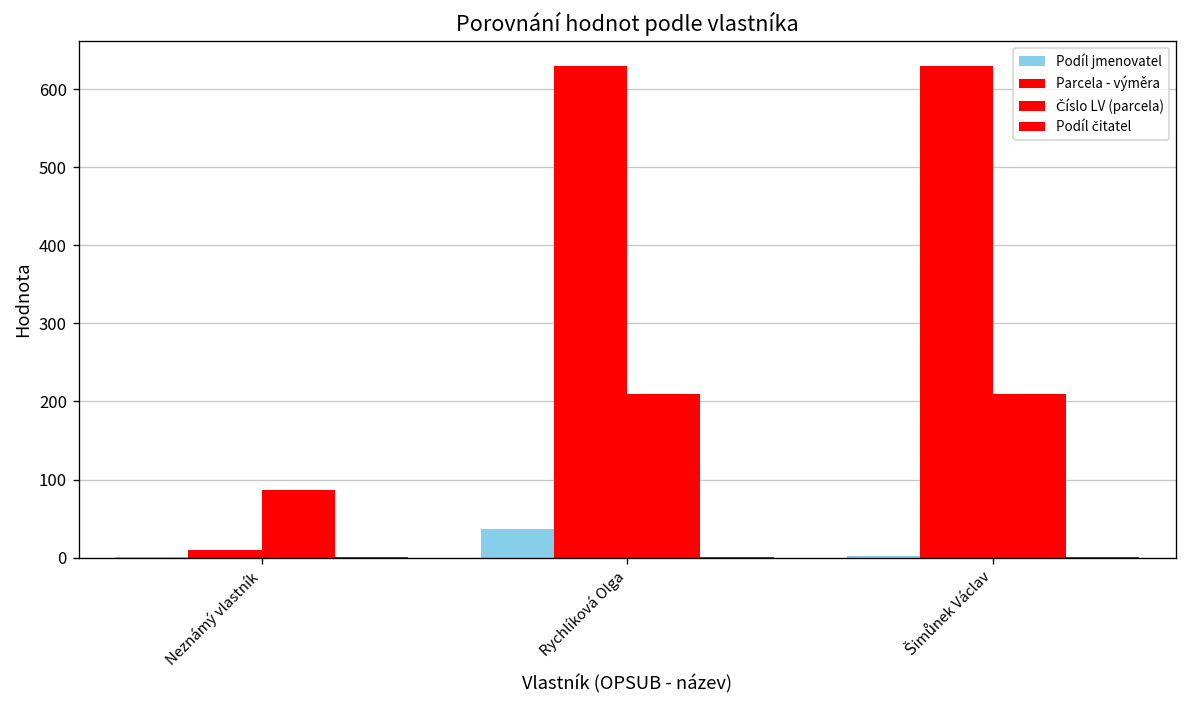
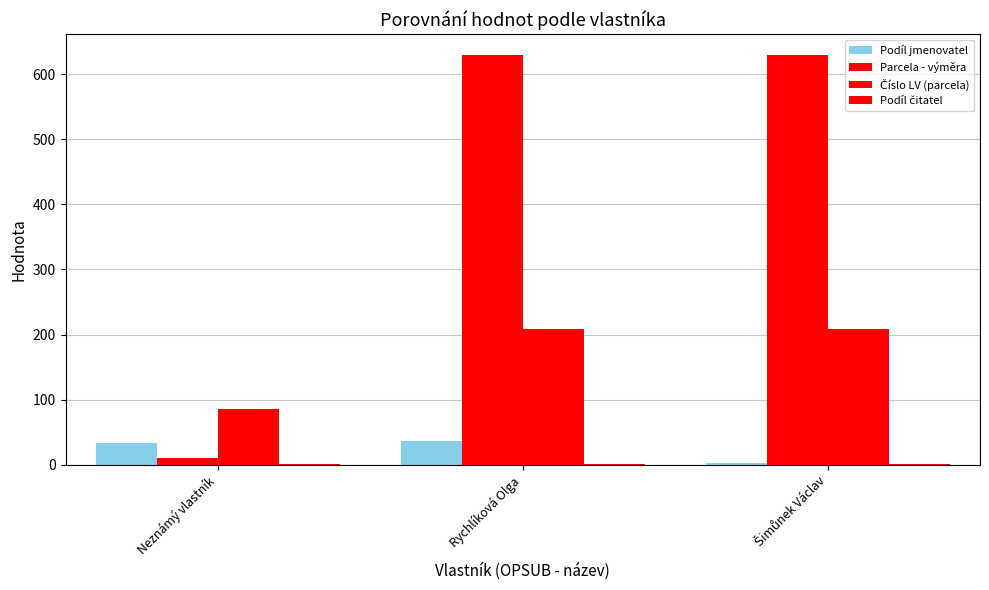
  {
    "Podíl jmenovatel": {
-     "Neznámý vlastník": 0,
+     "Neznámý vlastník": 30,
      "Rychlíková Olga": 40
    }
  }
